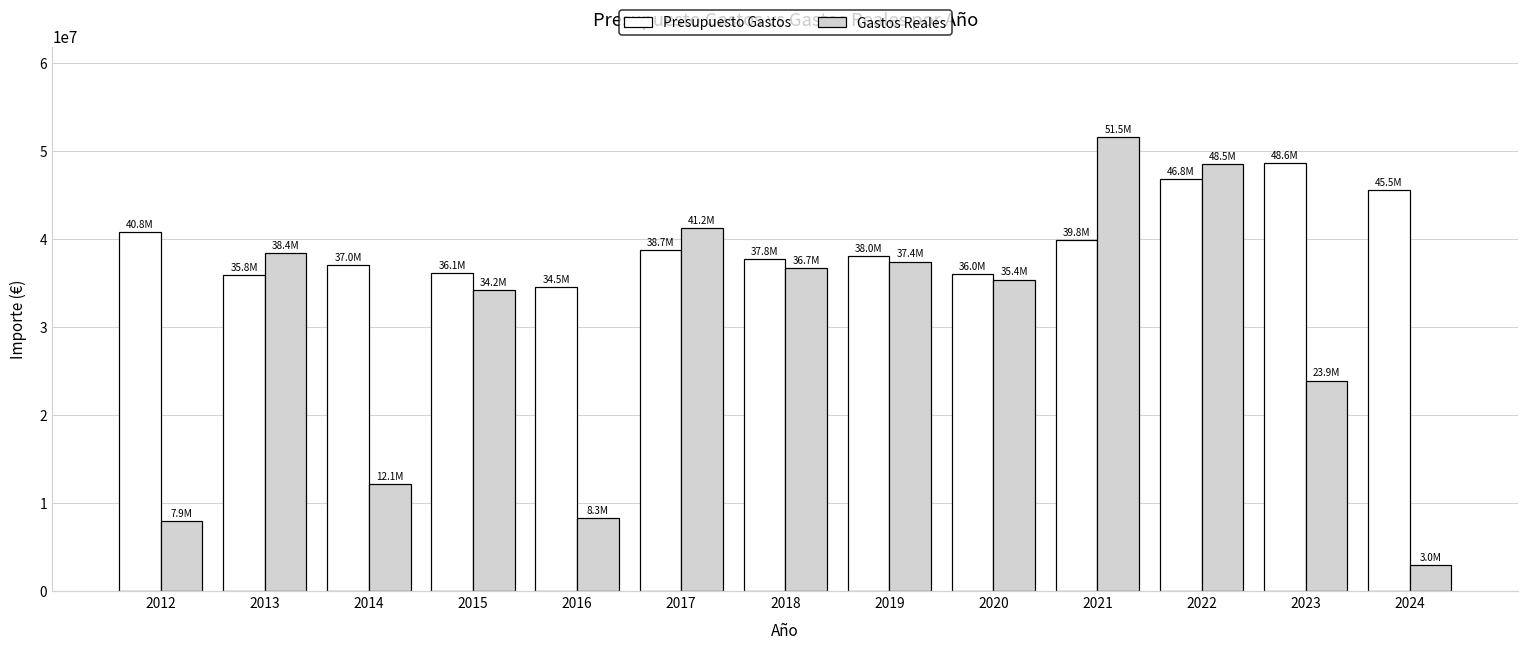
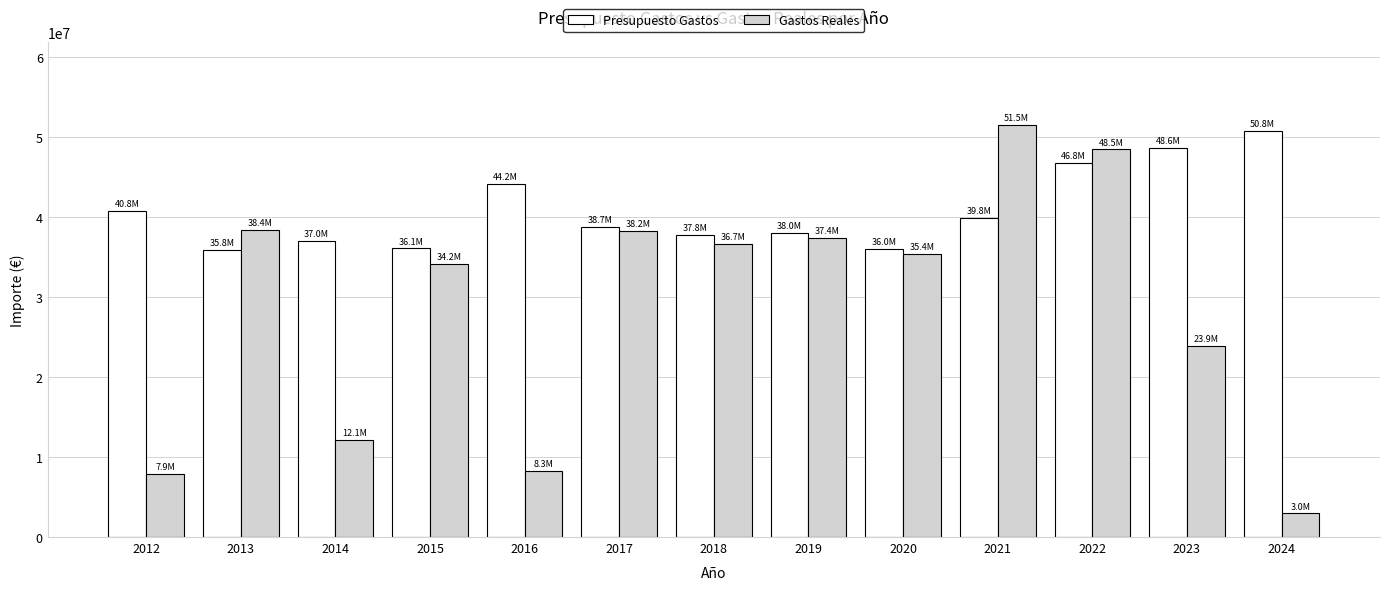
  {
    "Presupuesto Gastos": {
      "2012": "40.8M",
      "2013": "35.8M",
      "2014": "37.0M",
      "2015": "36.1M",
-     "2016": "34.5M",
+     "2016": "44.2M",
      "2017": "38.7M",
      "2018": "37.8M",
      "2019": "38.0M",
      "2020": "36.0M",
      "2021": "39.8M",
      "2022": "46.8M",
      "2023": "48.6M",
-     "2024": "45.5M"
+     "2024": "50.8M"
    },
    "Gastos Reales": {
      "2012": "7.9M",
      "2013": "38.4M",
      "2014": "12.1M",
      "2015": "34.2M",
      "2016": "8.3M",
-     "2017": "41.2M",
+     "2017": "38.2M",
      "2018": "36.7M",
      "2019": "37.4M",
      "2020": "35.4M",
      "2021": "51.5M",
      "2022": "48.5M",
      "2023": "23.9M",
      "2024": "3.0M"
    }
  }
